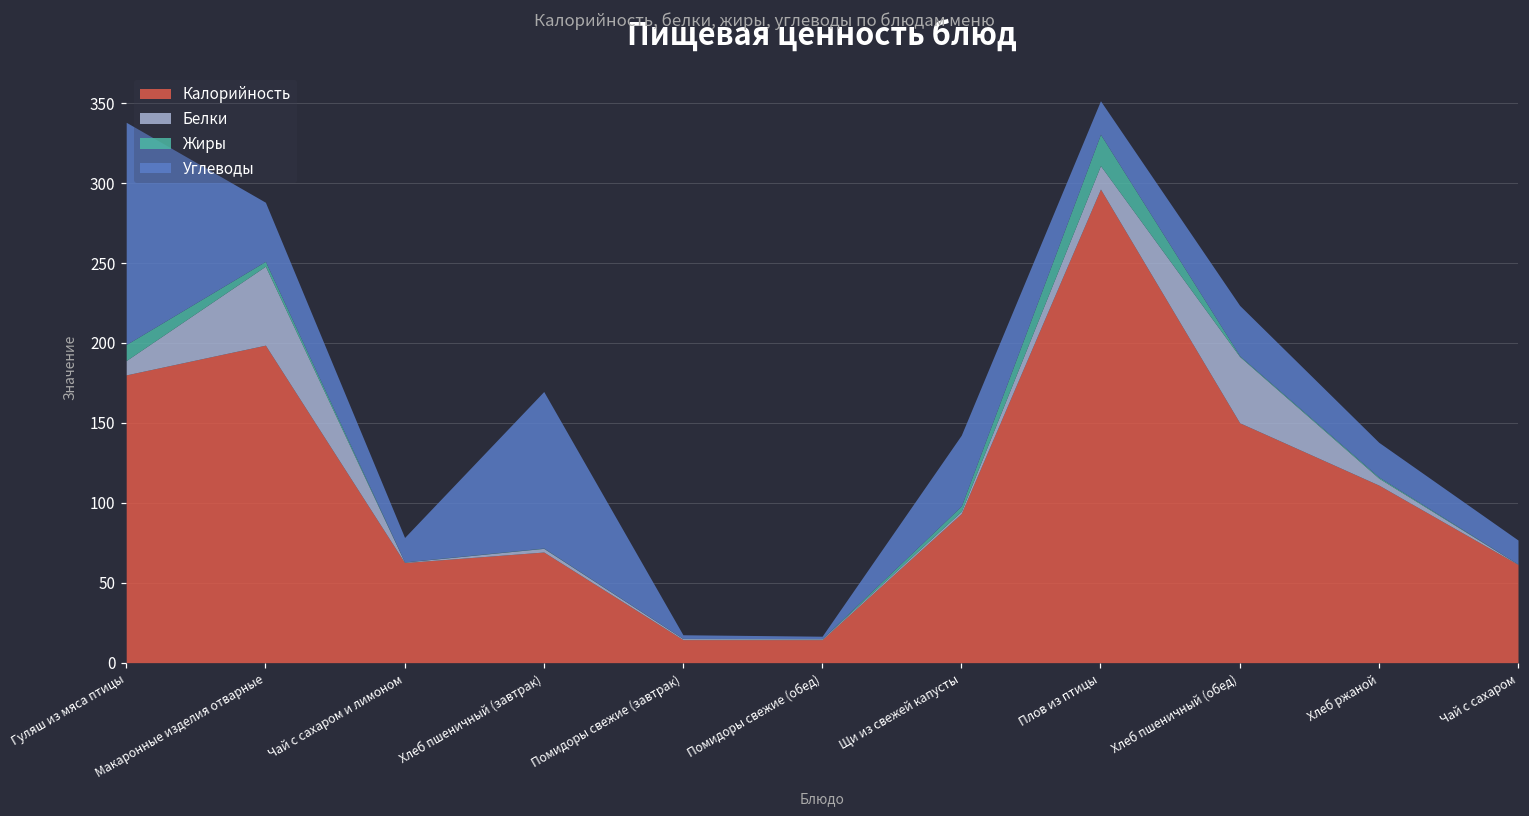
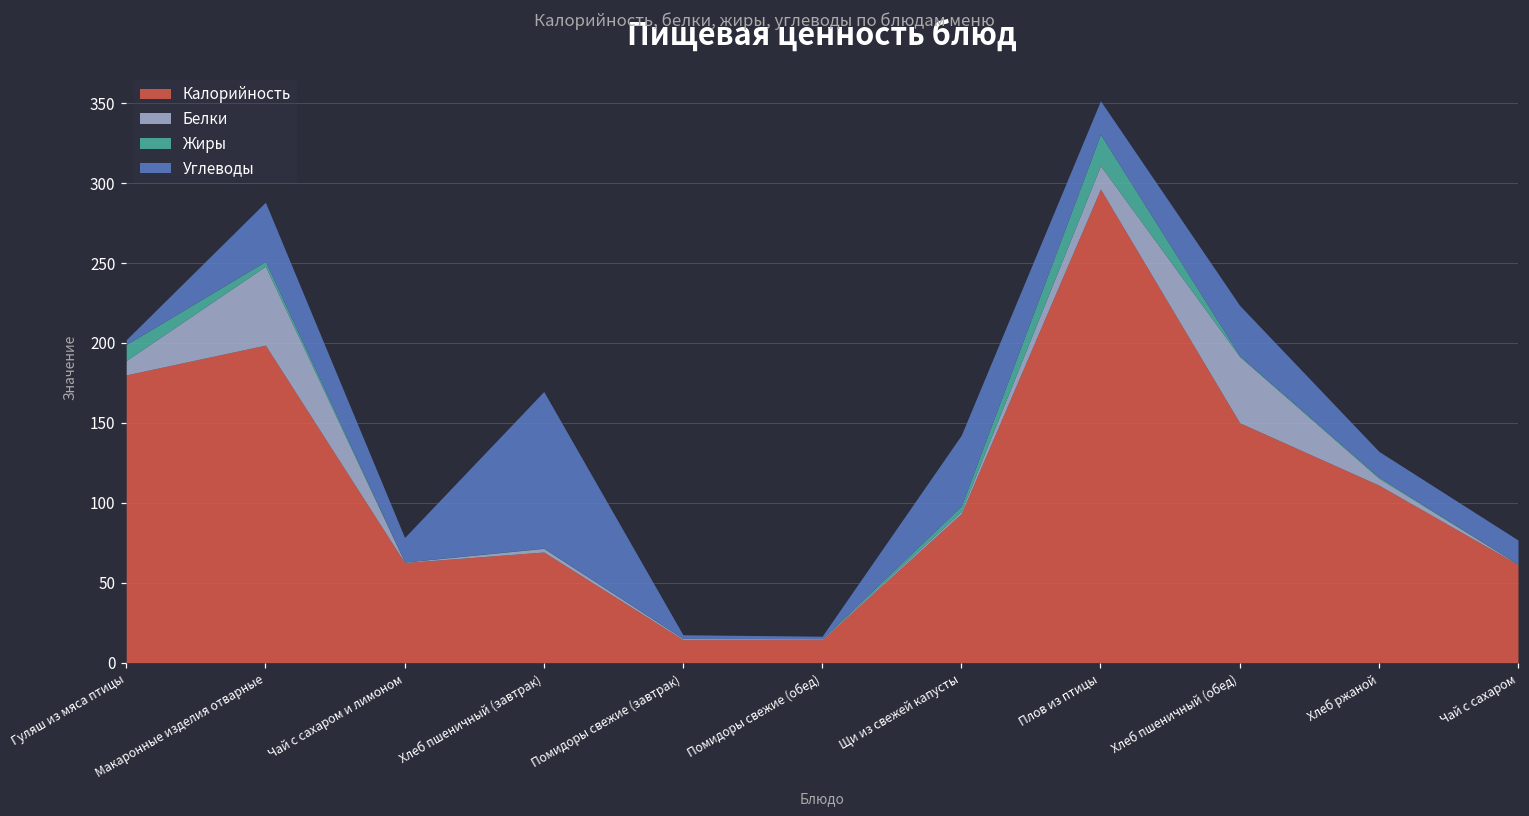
  {
    "Калорийность": {
      "Гуляш из мяса птицы": 180,
      "Макаронные изделия отварные": 199,
      "Хлеб пшеничный (завтрак)": 69,
      "Плов из птицы": 296,
      "Хлеб пшеничный (обед)": 150,
      "Хлеб ржаной": 111
    },
    "Белки": {
      "Гуляш из мяса птицы": 9,
      "Макаронные изделия отварные": 49,
      "Плов из птицы": 15
    },
    "Жиры": {
      "Гуляш из мяса птицы": 10,
      "Макаронные изделия отварные": 3,
      "Щи из свежей капусты": 3,
      "Плов из птицы": 20
    },
    "Углеводы": {
-     "Гуляш из мяса птицы": 139,
+     "Гуляш из мяса птицы": 3,
      "Макаронные изделия отварные": 37,
      "Чай с сахаром и лимоном": 15,
      "Хлеб пшеничный (завтрак)": 98,
      "Помидоры свежие (завтрак)": 2,
      "Щи из свежей капусты": 44,
      "Плов из птицы": 21,
      "Хлеб пшеничный (обед)": 31,
-     "Хлеб ржаной": 22,
+     "Хлеб ржаной": 16,
      "Чай с сахаром": 15
    }
  }
